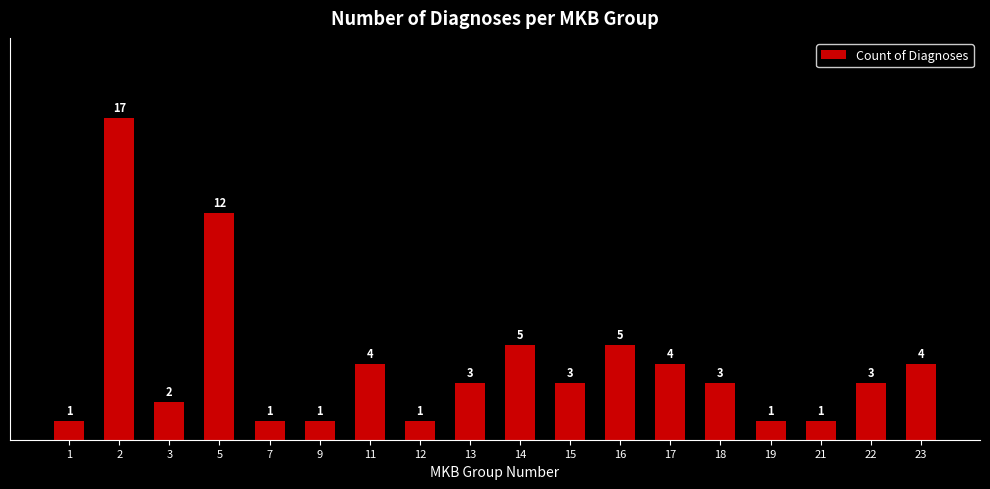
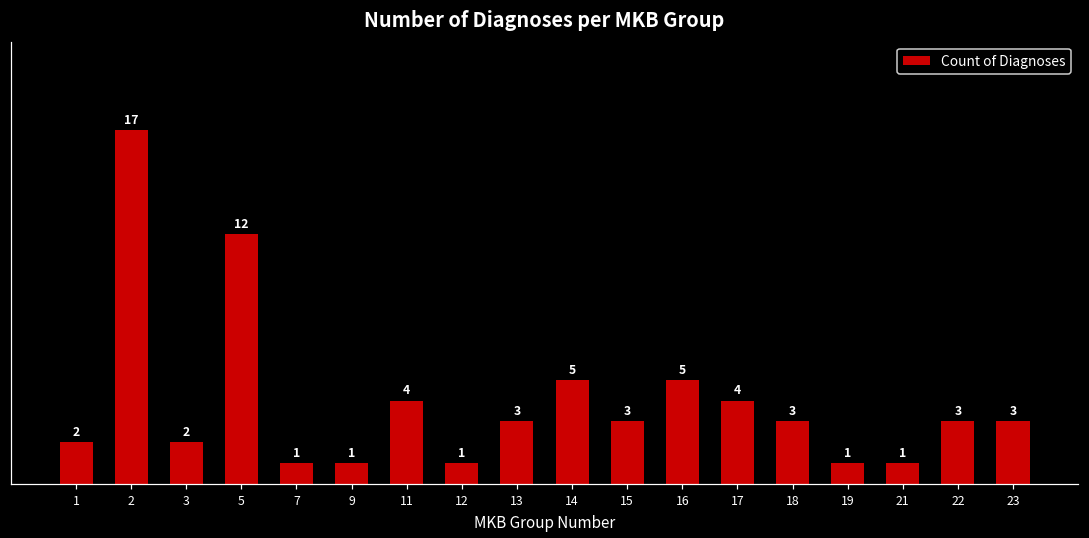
  {
-   "1": 1,
+   "1": 2,
    "2": 17,
    "3": 2,
    "5": 12,
    "7": 1,
    "9": 1,
    "11": 4,
    "12": 1,
    "13": 3,
    "14": 5,
    "15": 3,
    "16": 5,
    "17": 4,
    "18": 3,
    "19": 1,
    "21": 1,
    "22": 3,
-   "23": 4
+   "23": 3
  }
